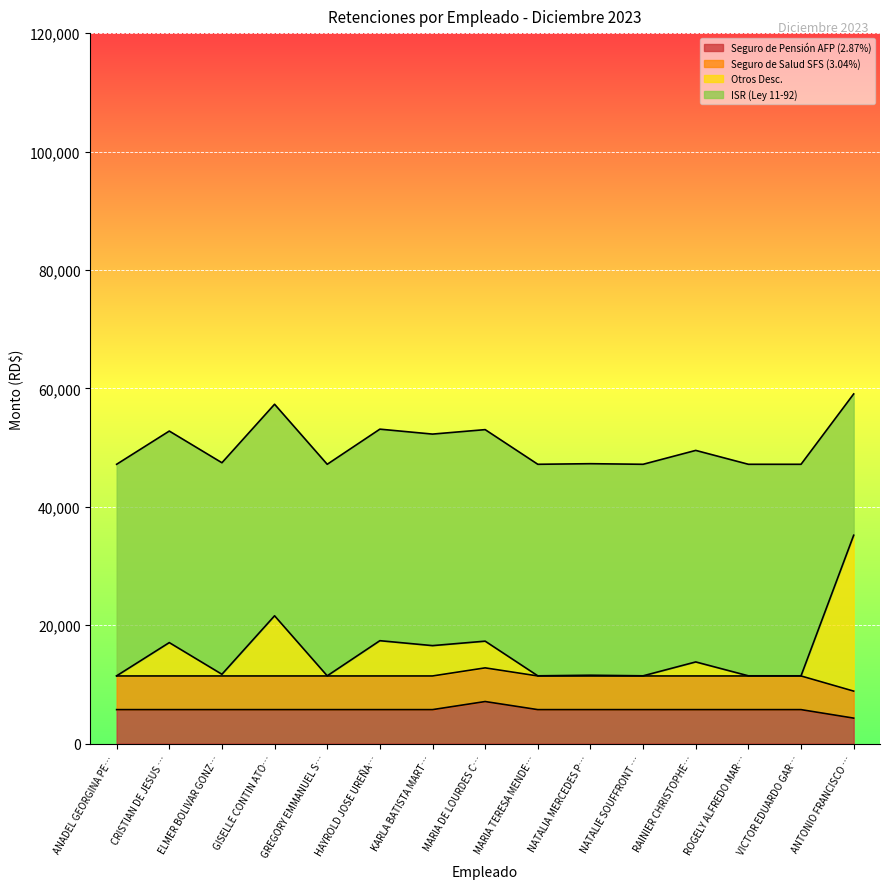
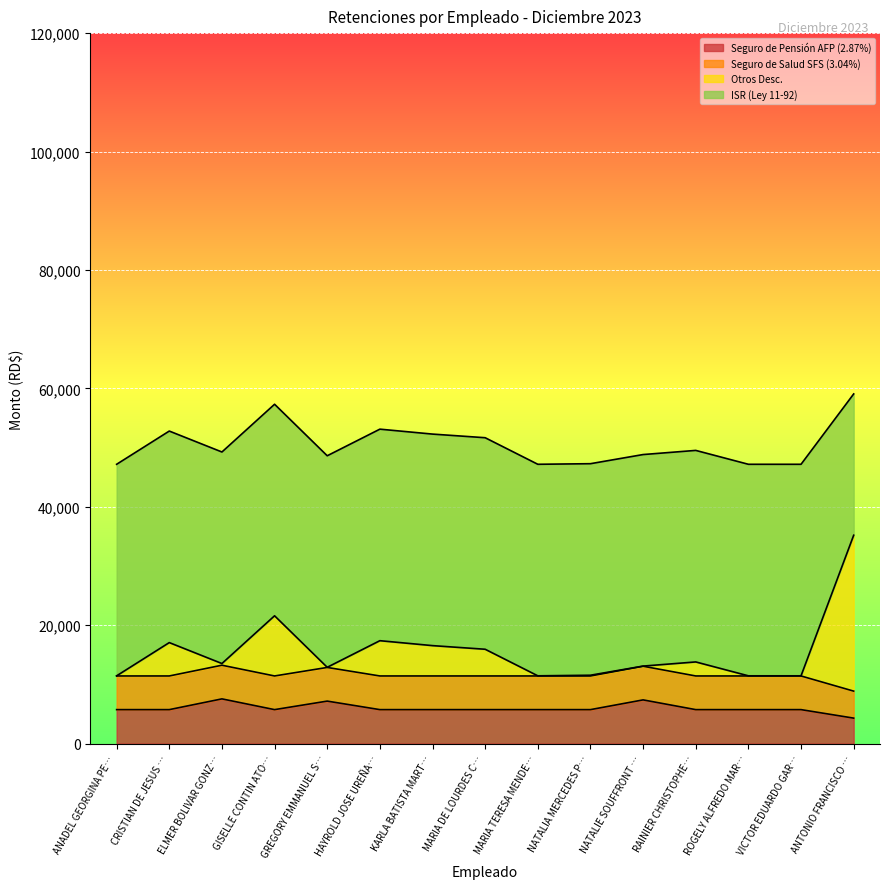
  {
    "Seguro de Pensión AFP (2.87%)": {
      "ANADEL GEORGINA PE…": "6,000",
      "CRISTIAN DE JESUS …": "6,000",
-     "ELMER BOLIVAR GONZ…": "6,000",
+     "ELMER BOLIVAR GONZ…": "8,000",
      "GISELLE CONTIN ATO…": "6,000",
-     "GREGORY EMMANUEL S…": "6,000",
+     "GREGORY EMMANUEL S…": "7,000",
      "HAYROLD JOSE UREÑA…": "6,000",
      "KARLA BATISTA MART…": "6,000",
-     "MARIA DE LOURDES C…": "7,000",
+     "MARIA DE LOURDES C…": "6,000",
      "MARIA TERESA MENDE…": "6,000",
      "NATALIA MERCEDES P…": "6,000",
-     "NATALIE SOUFFRONT …": "6,000",
+     "NATALIE SOUFFRONT …": "7,000",
      "RAINIER CHRISTOPHE…": "6,000",
      "ROGELY ALFREDO MAR…": "6,000",
      "VICTOR EDUARDO GAR…": "6,000",
      "ANTONIO FRANCISCO …": "4,000"
    },
    "Seguro de Salud SFS (3.04%)": {
      "CRISTIAN DE JESUS …": "6,000",
      "GISELLE CONTIN ATO…": "6,000",
      "HAYROLD JOSE UREÑA…": "6,000",
      "KARLA BATISTA MART…": "6,000",
      "MARIA DE LOURDES C…": "6,000",
      "RAINIER CHRISTOPHE…": "6,000",
      "ANTONIO FRANCISCO …": "5,000"
    },
    "Otros Desc.": {
      "CRISTIAN DE JESUS …": "6,000",
      "GISELLE CONTIN ATO…": "10,000",
      "HAYROLD JOSE UREÑA…": "6,000",
      "KARLA BATISTA MART…": "5,000",
      "MARIA DE LOURDES C…": "5,000",
      "RAINIER CHRISTOPHE…": "2,000",
      "ANTONIO FRANCISCO …": "26,000"
    },
    "ISR (Ley 11-92)": {
      "ANADEL GEORGINA PE…": "36,000",
      "CRISTIAN DE JESUS …": "36,000",
      "ELMER BOLIVAR GONZ…": "36,000",
      "GISELLE CONTIN ATO…": "36,000",
      "GREGORY EMMANUEL S…": "36,000",
      "HAYROLD JOSE UREÑA…": "36,000",
      "KARLA BATISTA MART…": "36,000",
      "MARIA DE LOURDES C…": "36,000",
      "MARIA TERESA MENDE…": "36,000",
      "NATALIA MERCEDES P…": "36,000",
      "NATALIE SOUFFRONT …": "36,000",
      "RAINIER CHRISTOPHE…": "36,000",
      "ROGELY ALFREDO MAR…": "36,000",
      "VICTOR EDUARDO GAR…": "36,000",
      "ANTONIO FRANCISCO …": "24,000"
    }
  }
